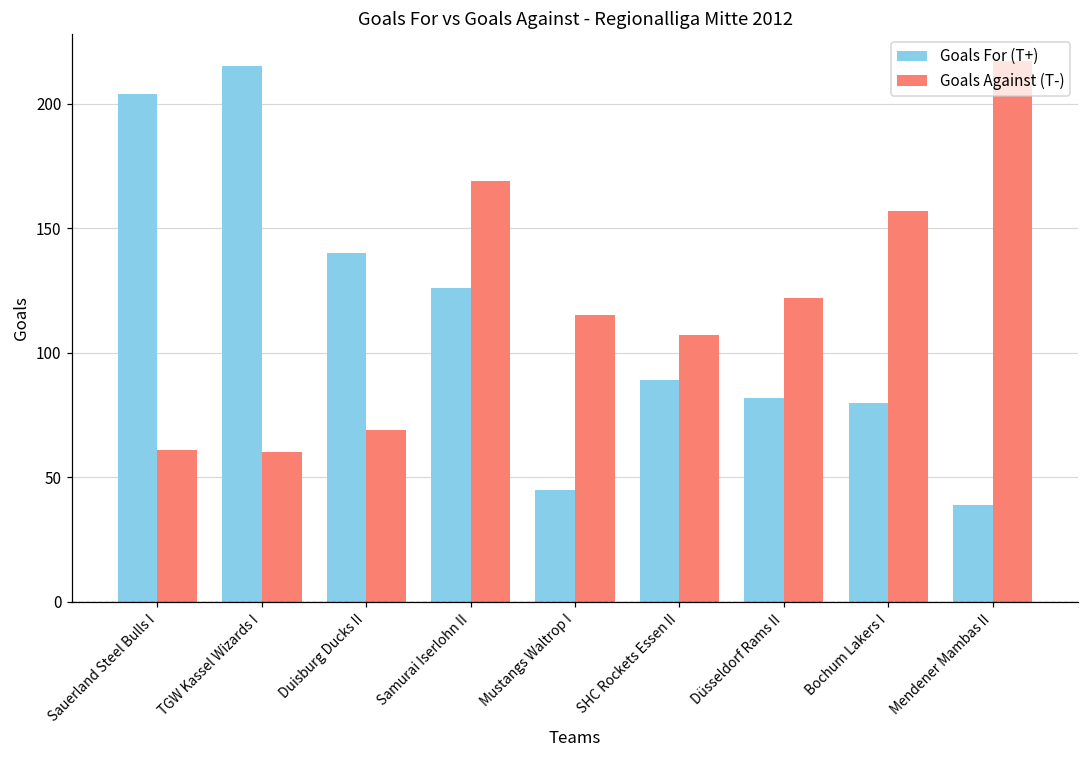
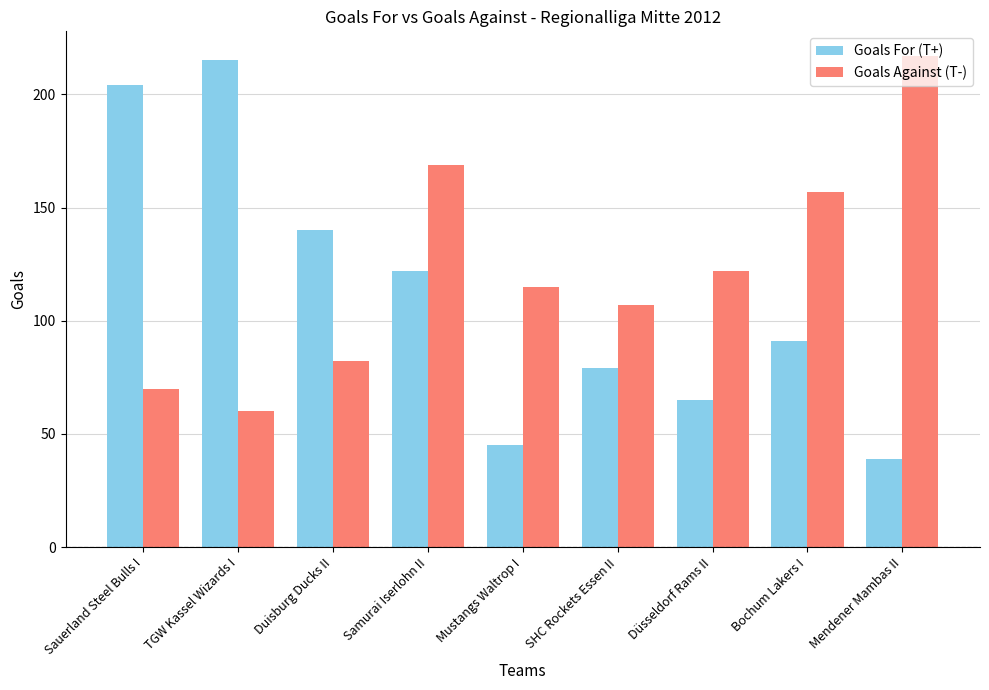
  {
    "Goals For (T+)": {
      "Sauerland Steel Bulls I": 204,
      "TGW Kassel Wizards I": 215,
      "Duisburg Ducks II": 140,
-     "Samurai Iserlohn II": 126,
+     "Samurai Iserlohn II": 122,
      "Mustangs Waltrop I": 45,
-     "SHC Rockets Essen II": 89,
-     "Düsseldorf Rams II": 82,
-     "Bochum Lakers I": 80,
+     "SHC Rockets Essen II": 79,
+     "Düsseldorf Rams II": 65,
+     "Bochum Lakers I": 91,
      "Mendener Mambas II": 39
    },
    "Goals Against (T-)": {
-     "Sauerland Steel Bulls I": 61,
+     "Sauerland Steel Bulls I": 70,
      "TGW Kassel Wizards I": 60,
-     "Duisburg Ducks II": 69,
+     "Duisburg Ducks II": 82,
      "Samurai Iserlohn II": 169,
      "Mustangs Waltrop I": 115,
      "SHC Rockets Essen II": 107,
      "Düsseldorf Rams II": 122,
      "Bochum Lakers I": 157
    }
  }
